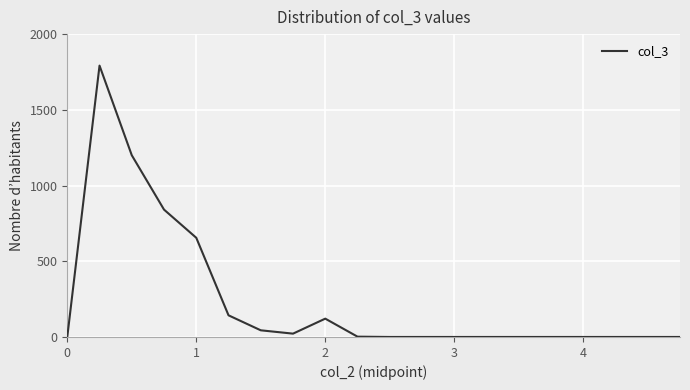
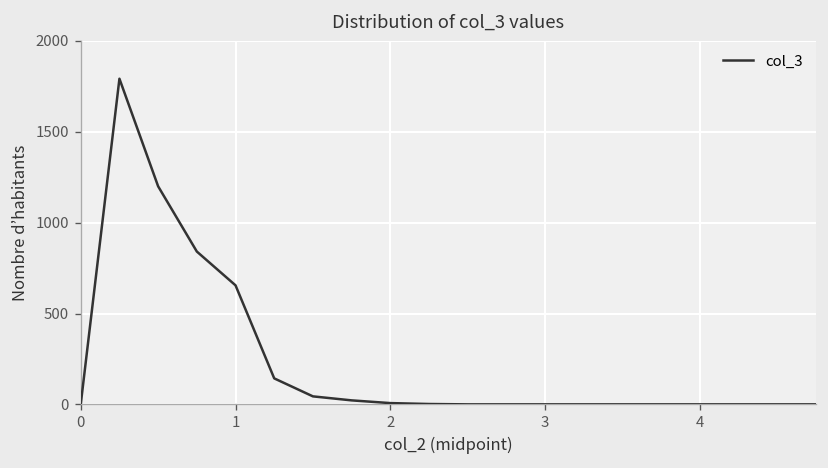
  {
    "0": 0,
    "1": 660,
-   "2": 120,
+   "2": 10,
    "3": 0,
    "4": 0
  }
